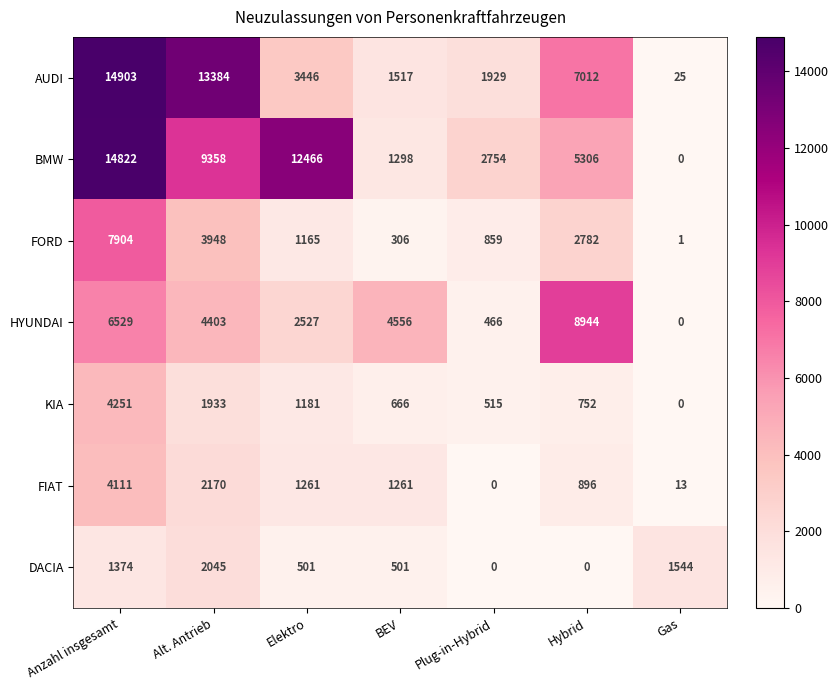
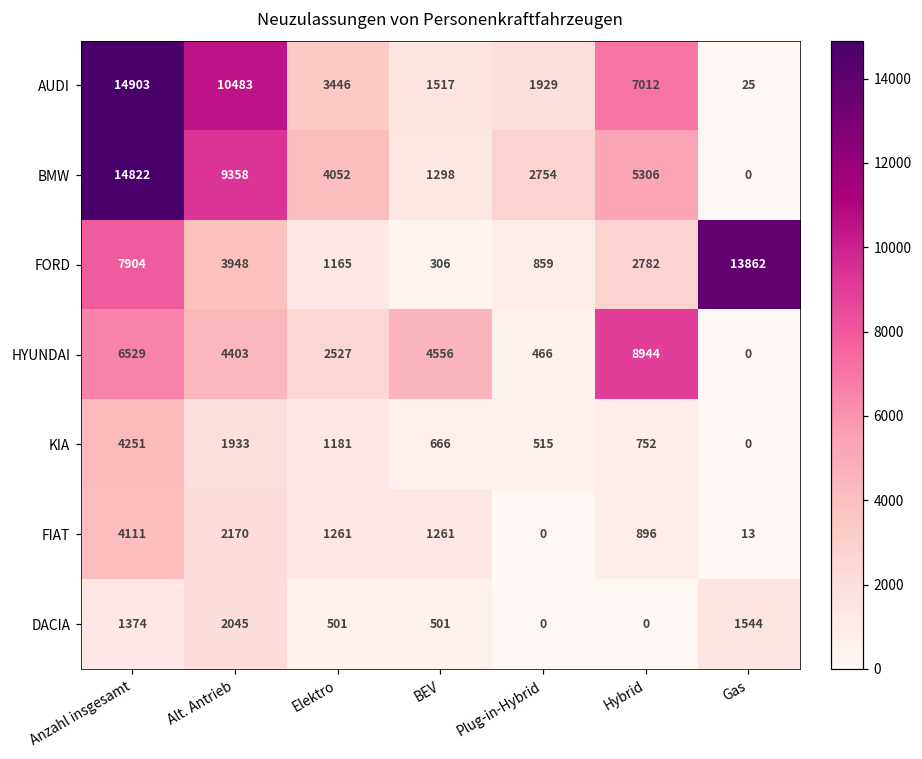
  {
    "AUDI": {
      "Anzahl insgesamt": 14903,
-     "Alt. Antrieb": 13384,
+     "Alt. Antrieb": 10483,
      "Elektro": 3446,
      "BEV": 1517,
      "Plug-in-Hybrid": 1929,
      "Hybrid": 7012,
      "Gas": 25
    },
    "BMW": {
      "Anzahl insgesamt": 14822,
      "Alt. Antrieb": 9358,
-     "Elektro": 12466,
+     "Elektro": 4052,
      "BEV": 1298,
      "Plug-in-Hybrid": 2754,
      "Hybrid": 5306,
      "Gas": 0
    },
    "FORD": {
      "Anzahl insgesamt": 7904,
      "Alt. Antrieb": 3948,
      "Elektro": 1165,
      "BEV": 306,
      "Plug-in-Hybrid": 859,
      "Hybrid": 2782,
-     "Gas": 1
+     "Gas": 13862
    },
    "HYUNDAI": {
      "Anzahl insgesamt": 6529,
      "Alt. Antrieb": 4403,
      "Elektro": 2527,
      "BEV": 4556,
      "Plug-in-Hybrid": 466,
      "Hybrid": 8944,
      "Gas": 0
    },
    "KIA": {
      "Anzahl insgesamt": 4251,
      "Alt. Antrieb": 1933,
      "Elektro": 1181,
      "BEV": 666,
      "Plug-in-Hybrid": 515,
      "Hybrid": 752,
      "Gas": 0
    },
    "FIAT": {
      "Anzahl insgesamt": 4111,
      "Alt. Antrieb": 2170,
      "Elektro": 1261,
      "BEV": 1261,
      "Plug-in-Hybrid": 0,
      "Hybrid": 896,
      "Gas": 13
    },
    "DACIA": {
      "Anzahl insgesamt": 1374,
      "Alt. Antrieb": 2045,
      "Elektro": 501,
      "BEV": 501,
      "Plug-in-Hybrid": 0,
      "Hybrid": 0,
      "Gas": 1544
    }
  }
